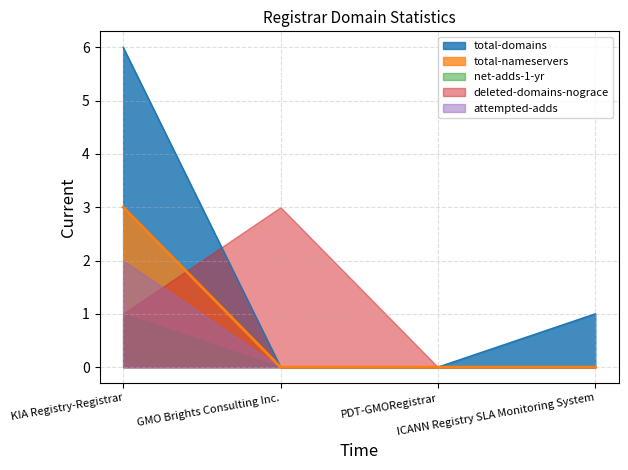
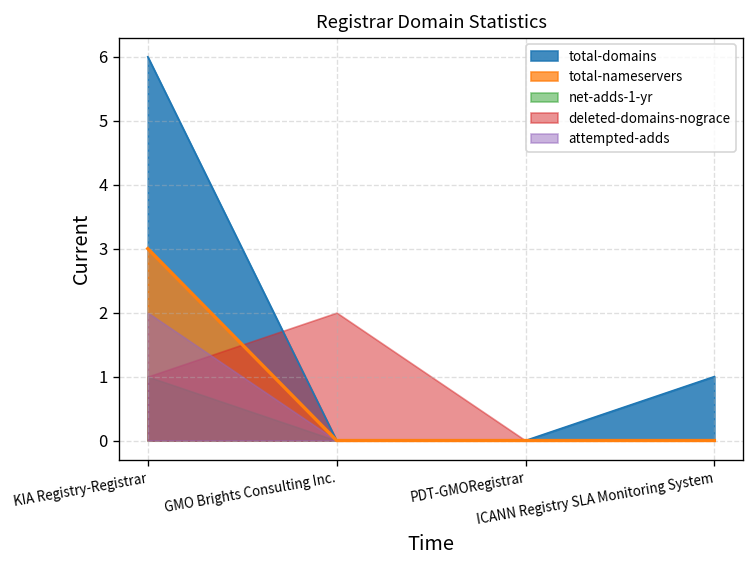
  {
    "total-domains": {
      "KIA Registry-Registrar": 6,
      "ICANN Registry SLA Monitoring System": 1
    },
    "total-nameservers": {
      "KIA Registry-Registrar": 3
    },
    "deleted-domains-nograce": {
-     "GMO Brights Consulting Inc.": 3
+     "GMO Brights Consulting Inc.": 2
    },
    "attempted-adds": {
      "KIA Registry-Registrar": 2
    }
  }
